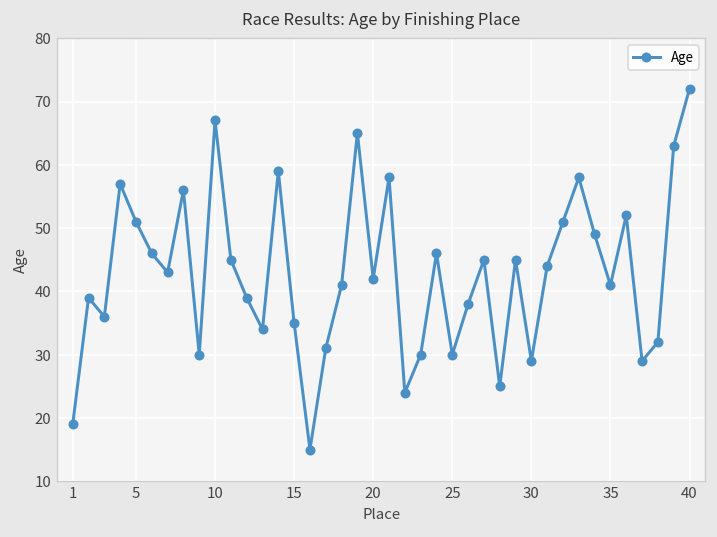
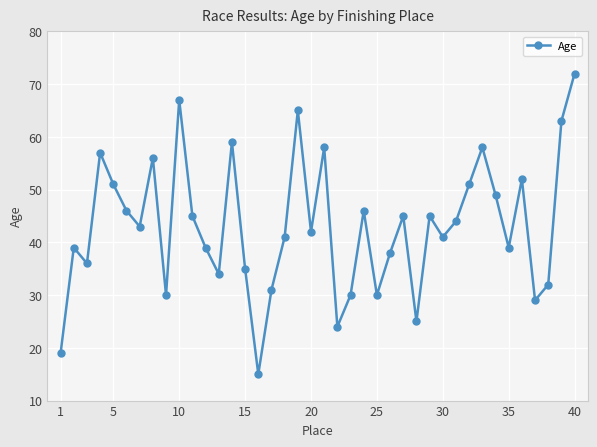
  {
    "1": 19,
    "5": 51,
    "10": 67,
    "15": 35,
    "20": 42,
    "25": 30,
-   "30": 29,
-   "35": 41,
+   "30": 41,
+   "35": 39,
    "40": 72
  }
